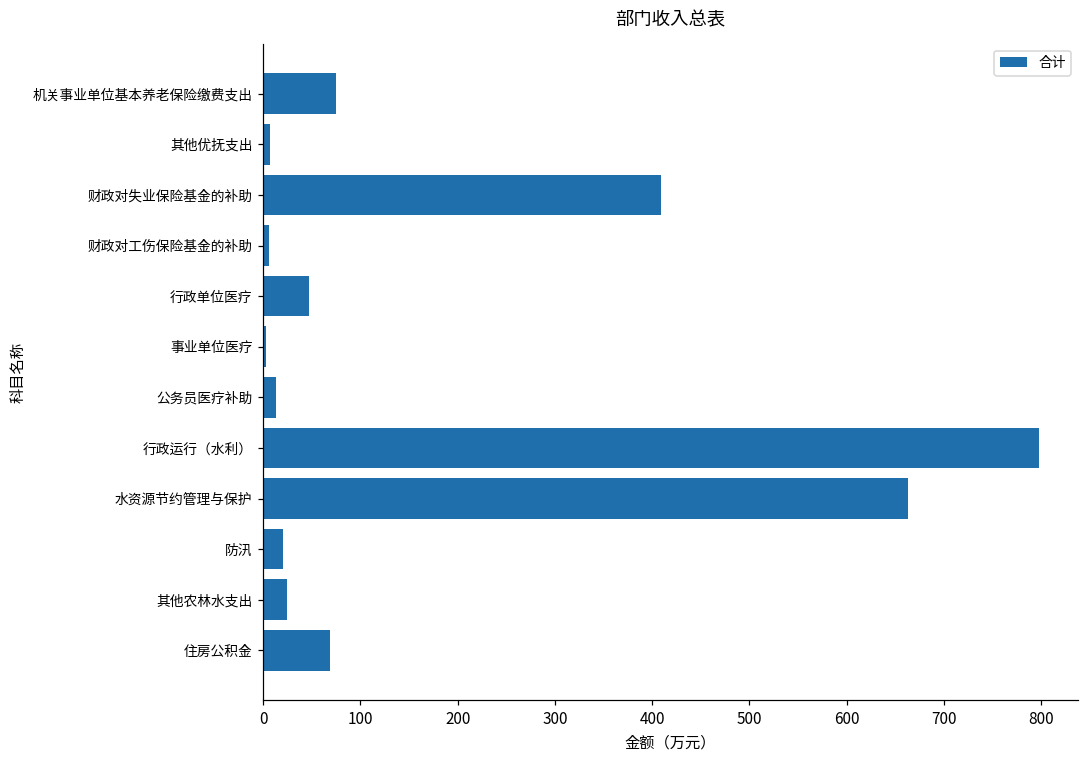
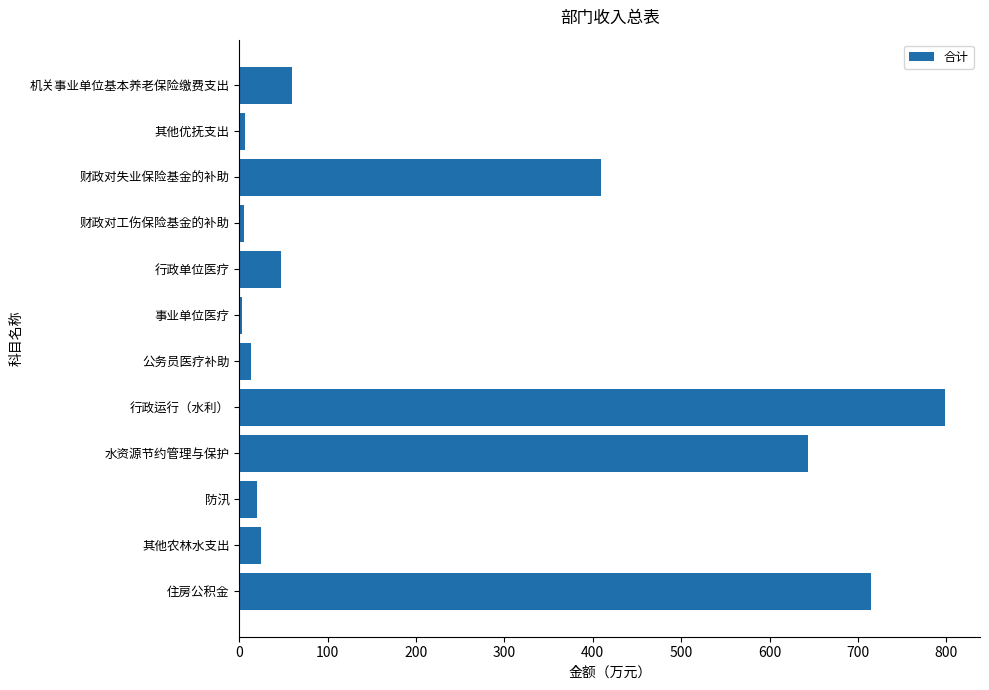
  {
-   "机关事业单位基本养老保险缴费支出": 70,
+   "机关事业单位基本养老保险缴费支出": 60,
    "其他优抚支出": 10,
    "财政对失业保险基金的补助": 410,
    "财政对工伤保险基金的补助": 10,
    "行政单位医疗": 50,
    "公务员医疗补助": 10,
    "行政运行（水利）": 800,
-   "水资源节约管理与保护": 660,
+   "水资源节约管理与保护": 640,
    "防汛": 20,
    "其他农林水支出": 20,
-   "住房公积金": 70
+   "住房公积金": 710
  }
